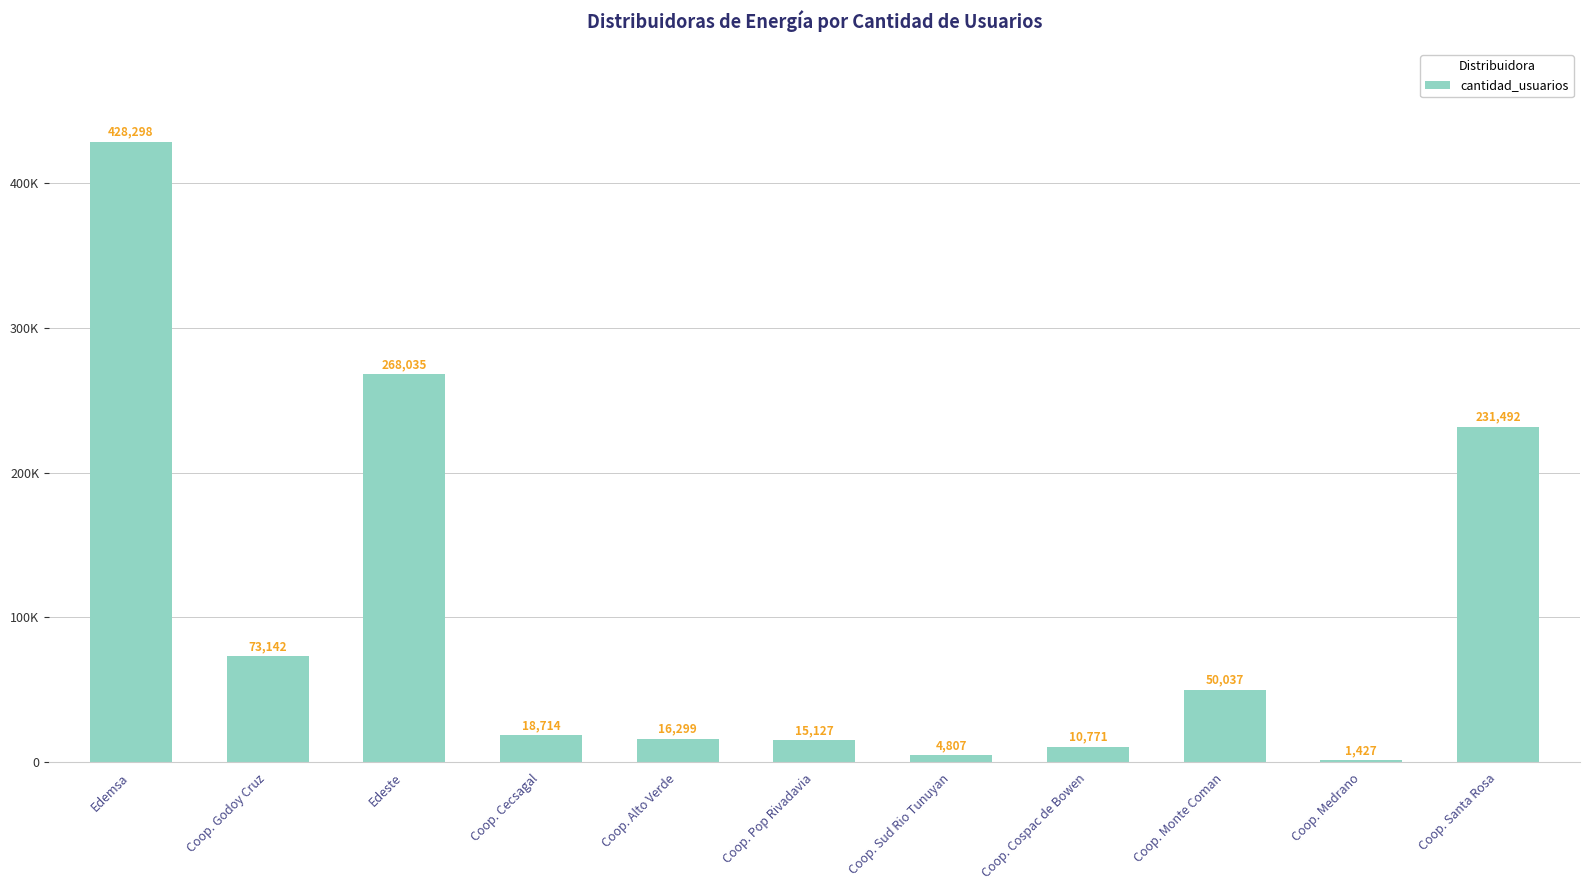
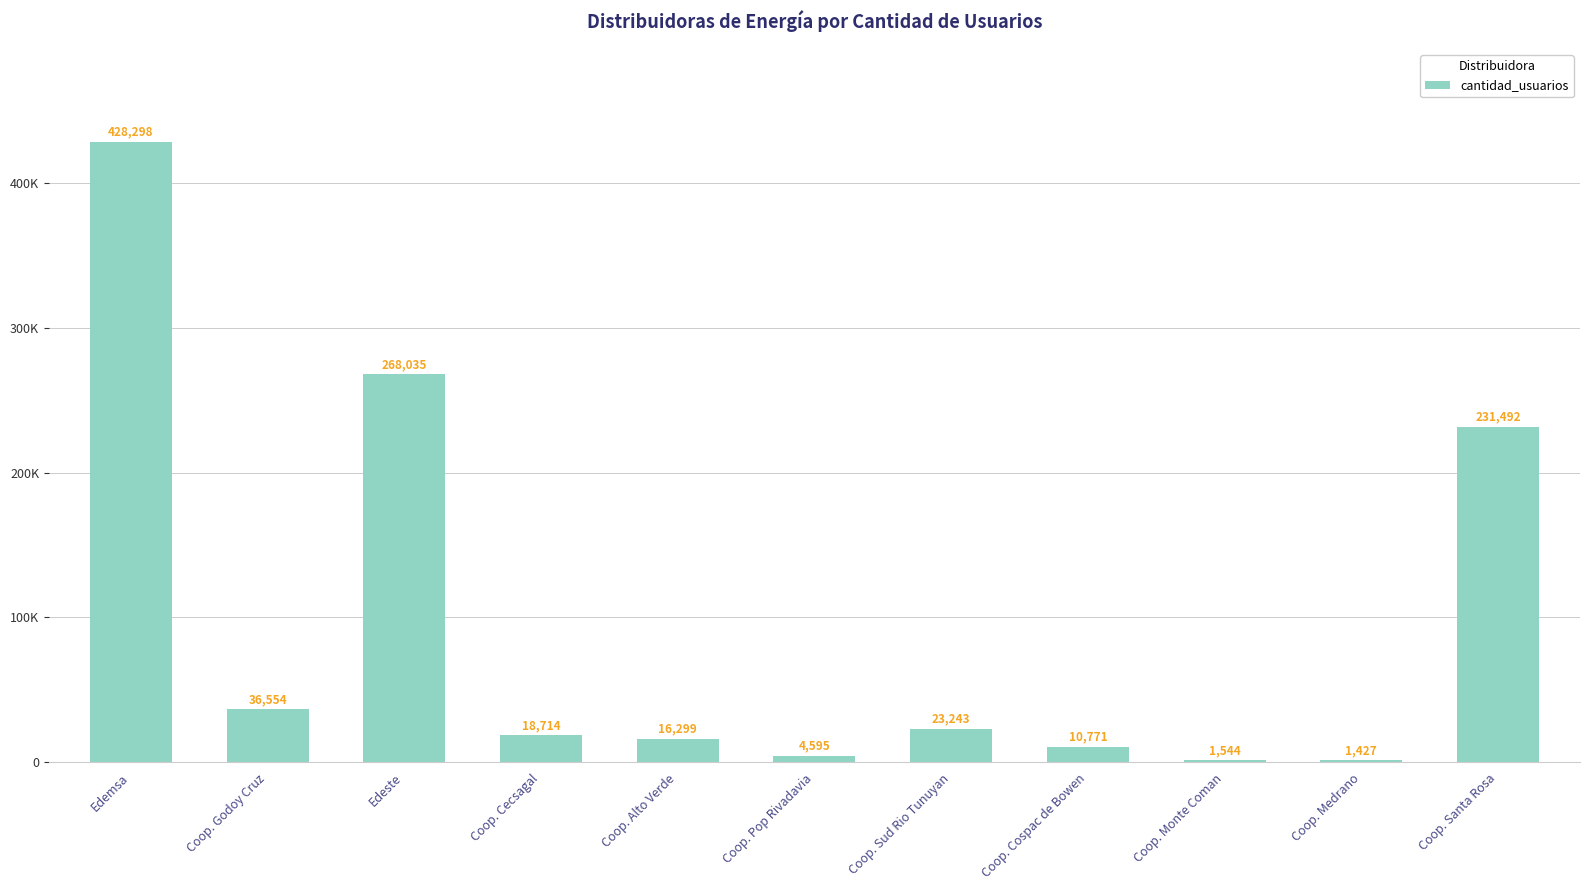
  {
    "Edemsa": "428,298",
-   "Coop. Godoy Cruz": "73,142",
+   "Coop. Godoy Cruz": "36,554",
    "Edeste": "268,035",
    "Coop. Cecsagal": "18,714",
    "Coop. Alto Verde": "16,299",
-   "Coop. Pop Rivadavia": "15,127",
-   "Coop. Sud Rio Tunuyan": "4,807",
+   "Coop. Pop Rivadavia": "4,595",
+   "Coop. Sud Rio Tunuyan": "23,243",
    "Coop. Cospac de Bowen": "10,771",
-   "Coop. Monte Coman": "50,037",
+   "Coop. Monte Coman": "1,544",
    "Coop. Medrano": "1,427",
    "Coop. Santa Rosa": "231,492"
  }
